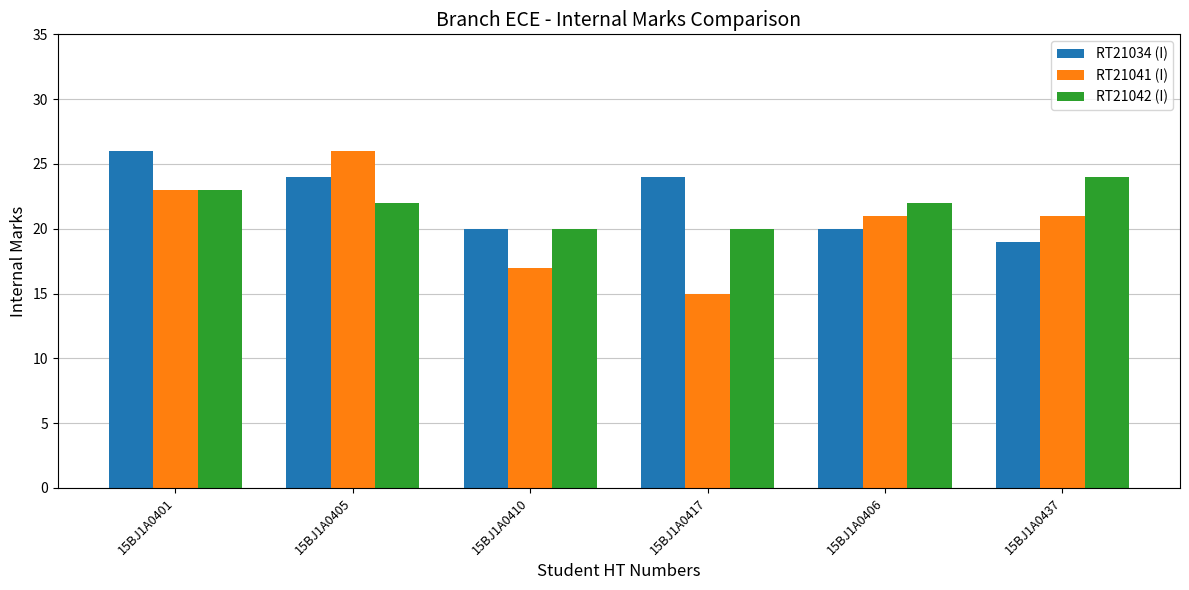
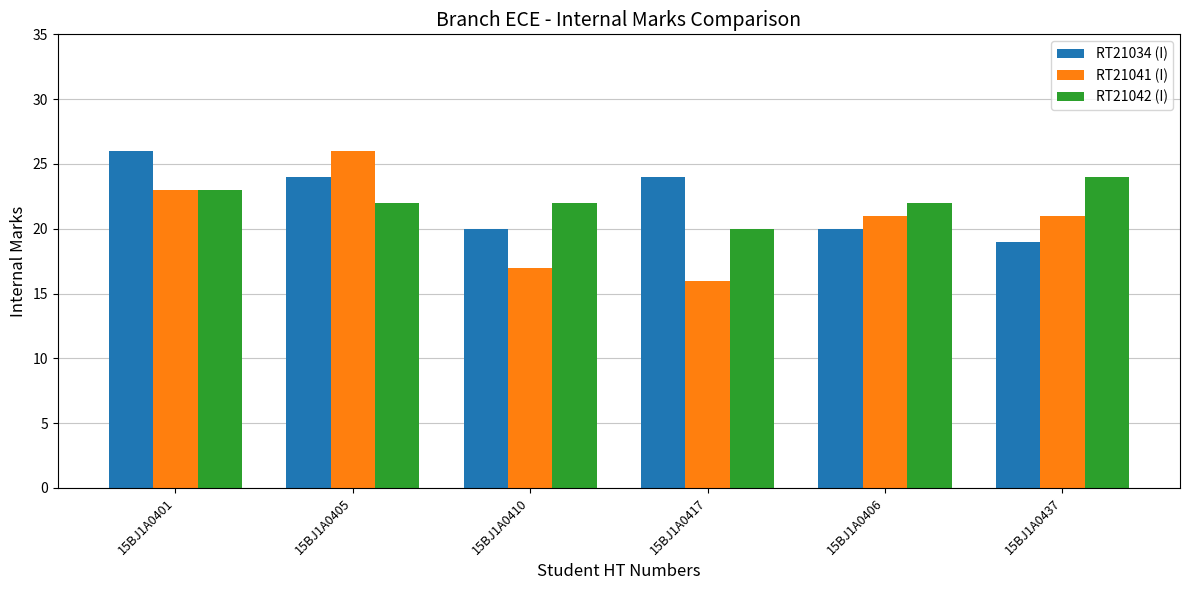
  {
    "RT21034 (I)": {
      "15BJ1A0401": 26,
      "15BJ1A0405": 24,
      "15BJ1A0410": 20,
      "15BJ1A0417": 24,
      "15BJ1A0406": 20,
      "15BJ1A0437": 19
    },
    "RT21041 (I)": {
      "15BJ1A0401": 23,
      "15BJ1A0405": 26,
      "15BJ1A0410": 17,
-     "15BJ1A0417": 15,
+     "15BJ1A0417": 16,
      "15BJ1A0406": 21,
      "15BJ1A0437": 21
    },
    "RT21042 (I)": {
      "15BJ1A0401": 23,
      "15BJ1A0405": 22,
-     "15BJ1A0410": 20,
+     "15BJ1A0410": 22,
      "15BJ1A0417": 20,
      "15BJ1A0406": 22,
      "15BJ1A0437": 24
    }
  }
